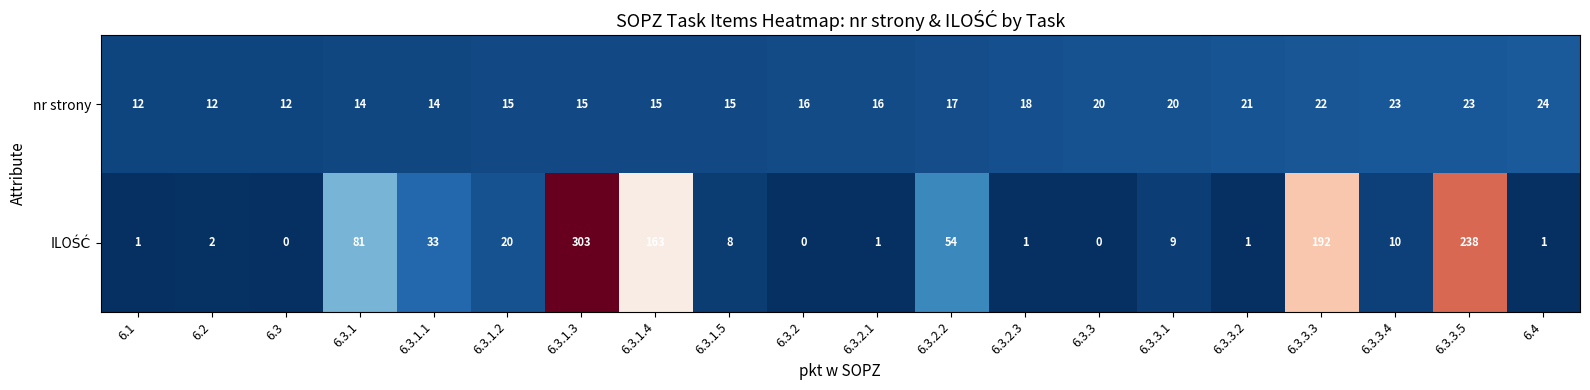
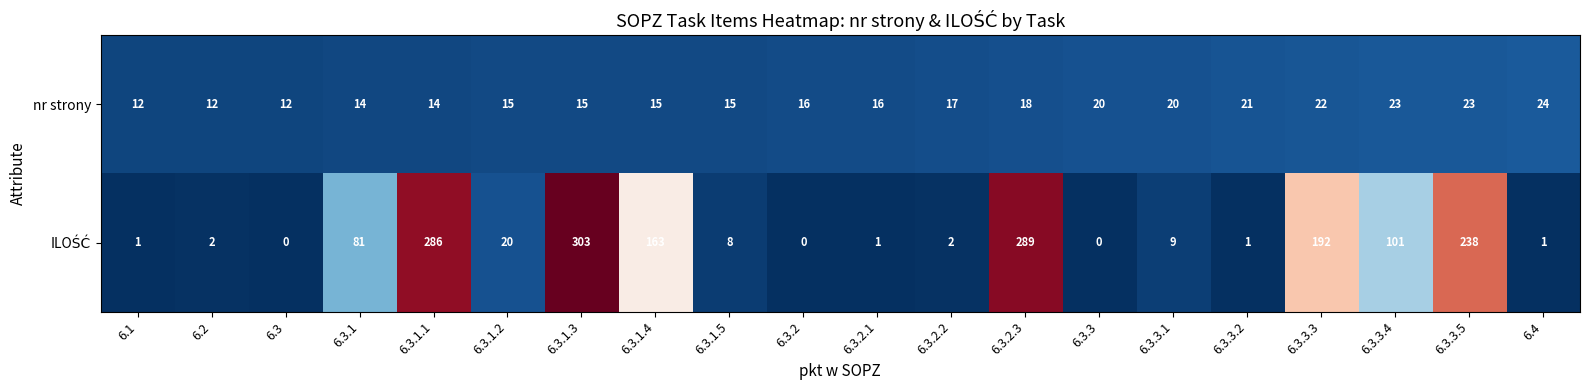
  {
    "nr strony": {
      "6.1": 12,
      "6.2": 12,
      "6.3": 12,
      "6.3.1": 14,
      "6.3.1.1": 14,
      "6.3.1.2": 15,
      "6.3.1.3": 15,
      "6.3.1.4": 15,
      "6.3.1.5": 15,
      "6.3.2": 16,
      "6.3.2.1": 16,
      "6.3.2.2": 17,
      "6.3.2.3": 18,
      "6.3.3": 20,
      "6.3.3.1": 20,
      "6.3.3.2": 21,
      "6.3.3.3": 22,
      "6.3.3.4": 23,
      "6.3.3.5": 23,
      "6.4": 24
    },
    "ILOŚĆ": {
      "6.1": 1,
      "6.2": 2,
      "6.3": 0,
      "6.3.1": 81,
-     "6.3.1.1": 33,
+     "6.3.1.1": 286,
      "6.3.1.2": 20,
      "6.3.1.3": 303,
      "6.3.1.5": 8,
      "6.3.2": 0,
      "6.3.2.1": 1,
-     "6.3.2.2": 54,
-     "6.3.2.3": 1,
+     "6.3.2.2": 2,
+     "6.3.2.3": 289,
      "6.3.3": 0,
      "6.3.3.1": 9,
      "6.3.3.2": 1,
      "6.3.3.3": 192,
-     "6.3.3.4": 10,
+     "6.3.3.4": 101,
      "6.3.3.5": 238,
      "6.4": 1
    }
  }
